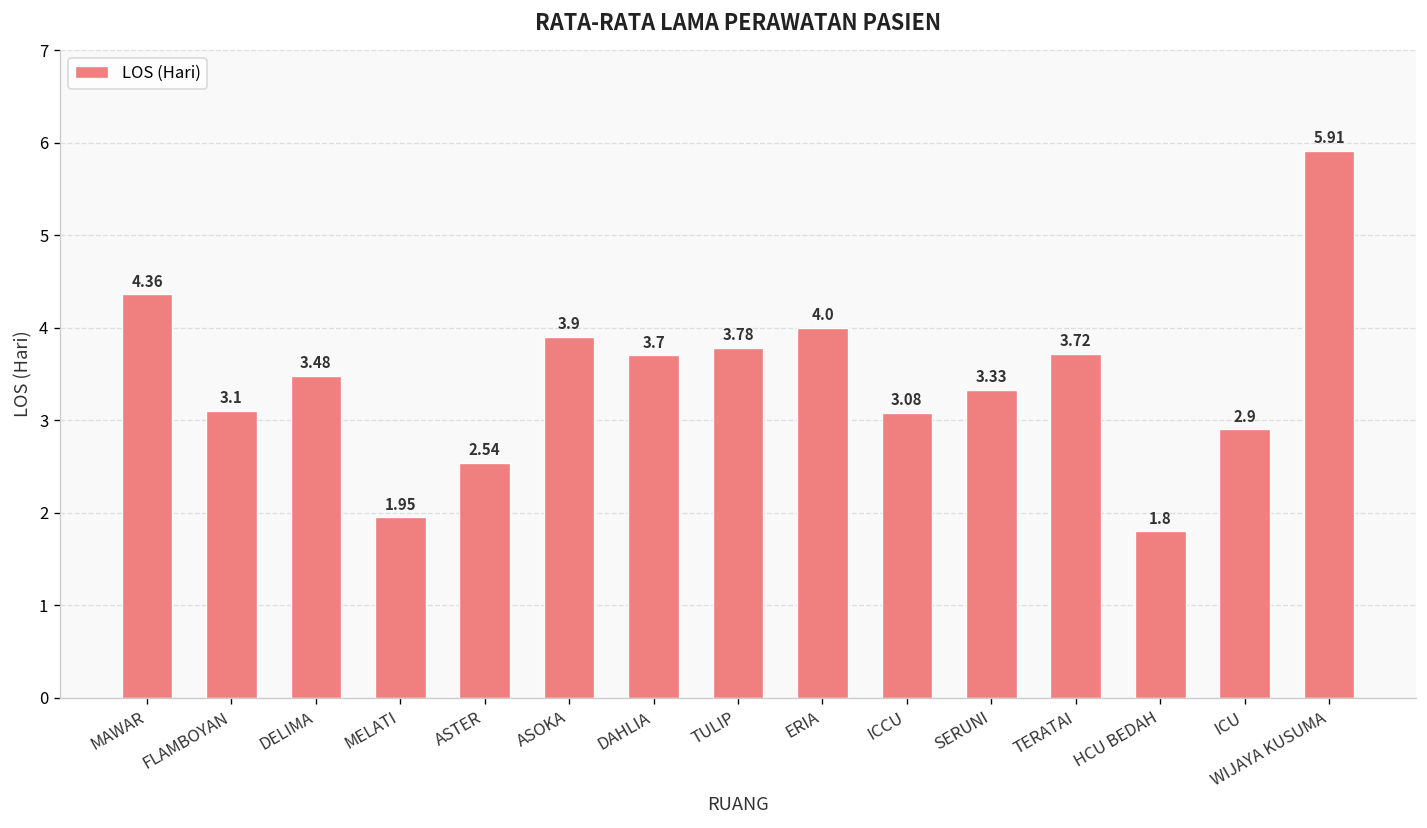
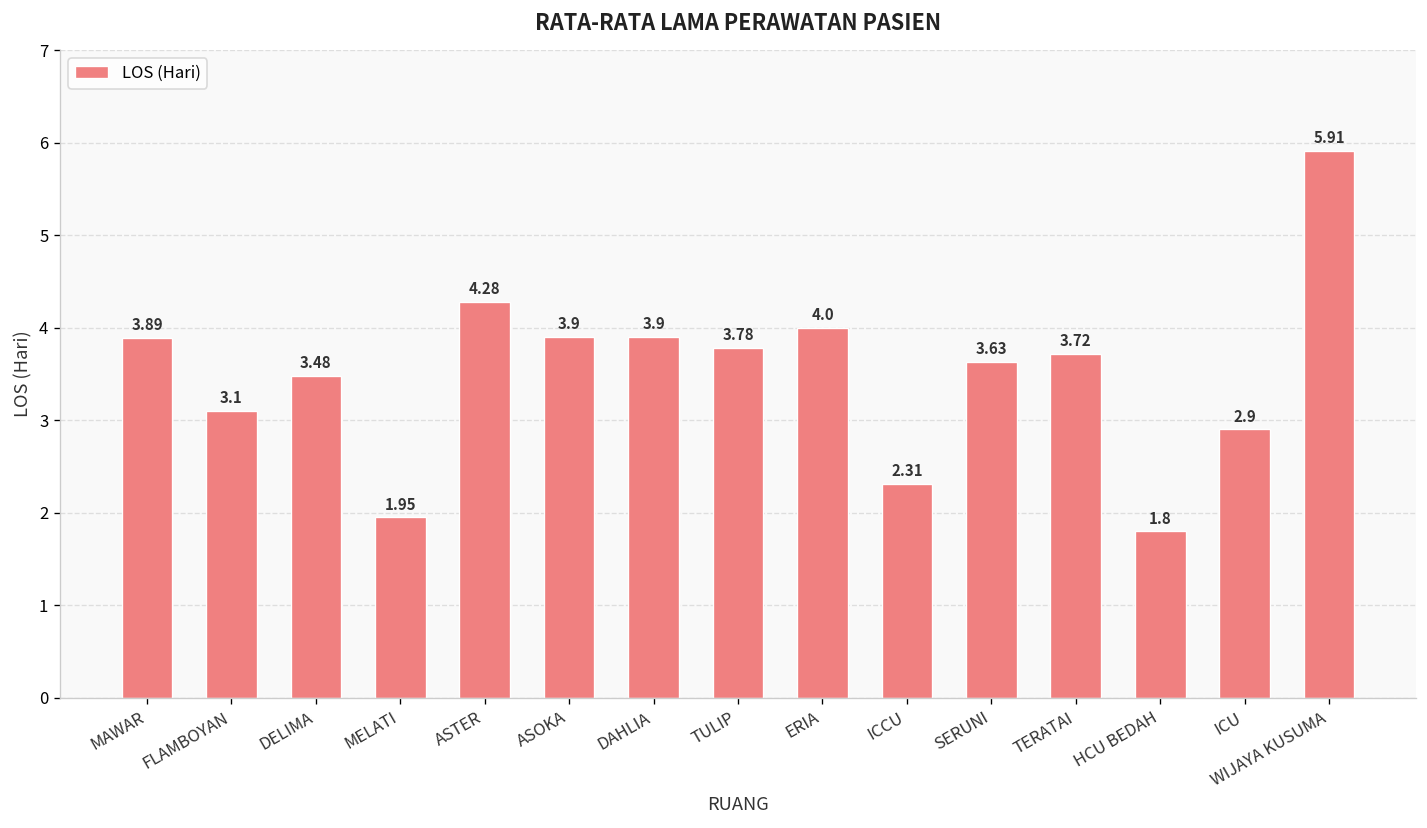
  {
-   "MAWAR": 4.36,
+   "MAWAR": 3.89,
    "FLAMBOYAN": 3.1,
    "DELIMA": 3.48,
    "MELATI": 1.95,
-   "ASTER": 2.54,
+   "ASTER": 4.28,
    "ASOKA": 3.9,
-   "DAHLIA": 3.7,
+   "DAHLIA": 3.9,
    "TULIP": 3.78,
    "ERIA": 4.0,
-   "ICCU": 3.08,
-   "SERUNI": 3.33,
+   "ICCU": 2.31,
+   "SERUNI": 3.63,
    "TERATAI": 3.72,
    "HCU BEDAH": 1.8,
    "ICU": 2.9,
    "WIJAYA KUSUMA": 5.91
  }
